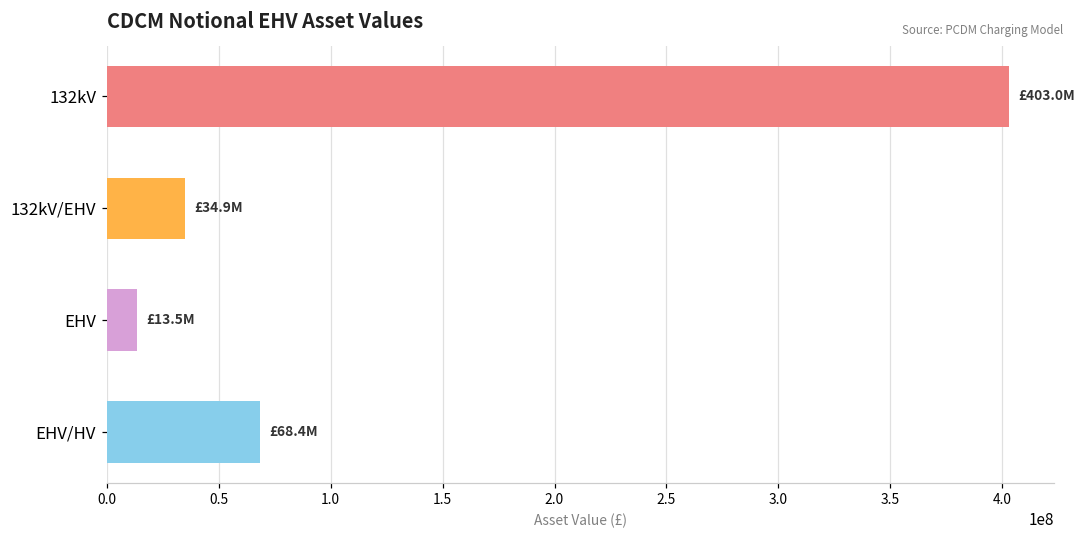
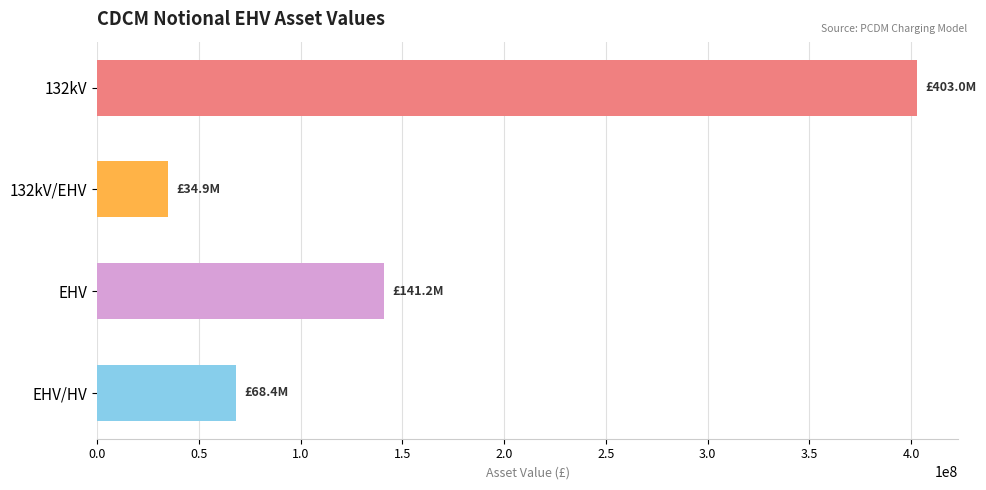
  {
    "132kV": "£403.0M",
    "132kV/EHV": "£34.9M",
-   "EHV": "£13.5M",
+   "EHV": "£141.2M",
    "EHV/HV": "£68.4M"
  }
